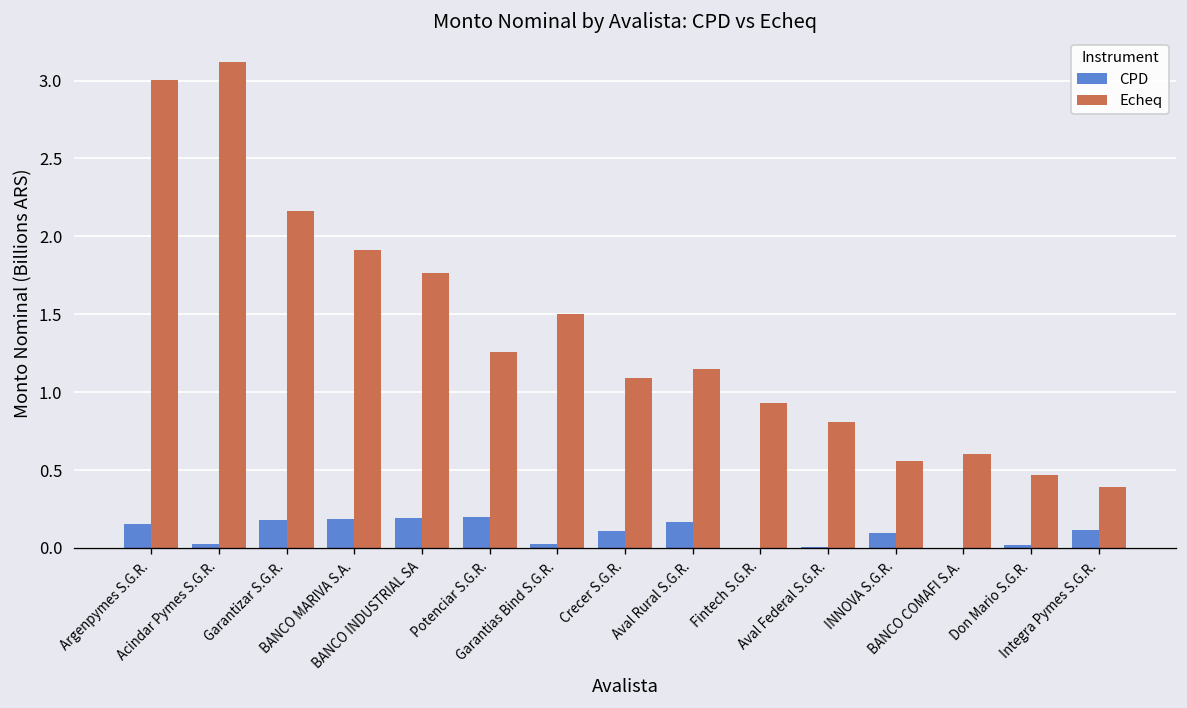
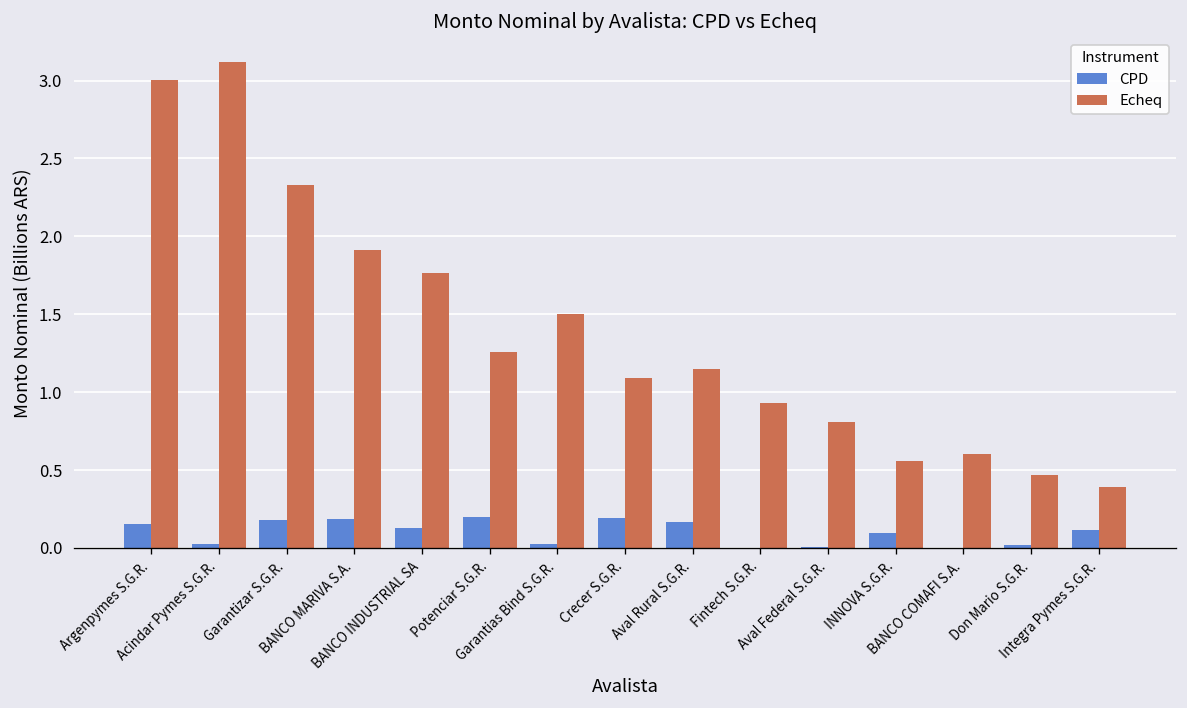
  {
    "CPD": {
      "Argenpymes S.G.R.": 0.15,
      "Acindar Pymes S.G.R.": 0.03,
      "Garantizar S.G.R.": 0.18,
      "BANCO MARIVA S.A.": 0.18,
-     "BANCO INDUSTRIAL SA": 0.19,
+     "BANCO INDUSTRIAL SA": 0.13,
      "Potenciar S.G.R.": 0.20,
      "Garantias Bind S.G.R.": 0.03,
-     "Crecer S.G.R.": 0.11,
+     "Crecer S.G.R.": 0.19,
      "Aval Rural S.G.R.": 0.17,
      "Fintech S.G.R.": 0.00,
      "INNOVA S.G.R.": 0.10,
      "BANCO COMAFI S.A.": 0.00,
      "Integra Pymes S.G.R.": 0.11
    },
    "Echeq": {
      "Argenpymes S.G.R.": 3.00,
      "Acindar Pymes S.G.R.": 3.12,
-     "Garantizar S.G.R.": 2.16,
+     "Garantizar S.G.R.": 2.33,
      "BANCO MARIVA S.A.": 1.91,
      "BANCO INDUSTRIAL SA": 1.77,
      "Potenciar S.G.R.": 1.26,
      "Garantias Bind S.G.R.": 1.50,
      "Crecer S.G.R.": 1.09,
      "Aval Rural S.G.R.": 1.15,
      "Fintech S.G.R.": 0.93,
      "Aval Federal S.G.R.": 0.81,
      "INNOVA S.G.R.": 0.56,
      "BANCO COMAFI S.A.": 0.61,
      "Don Mario S.G.R.": 0.47,
      "Integra Pymes S.G.R.": 0.39
    }
  }
